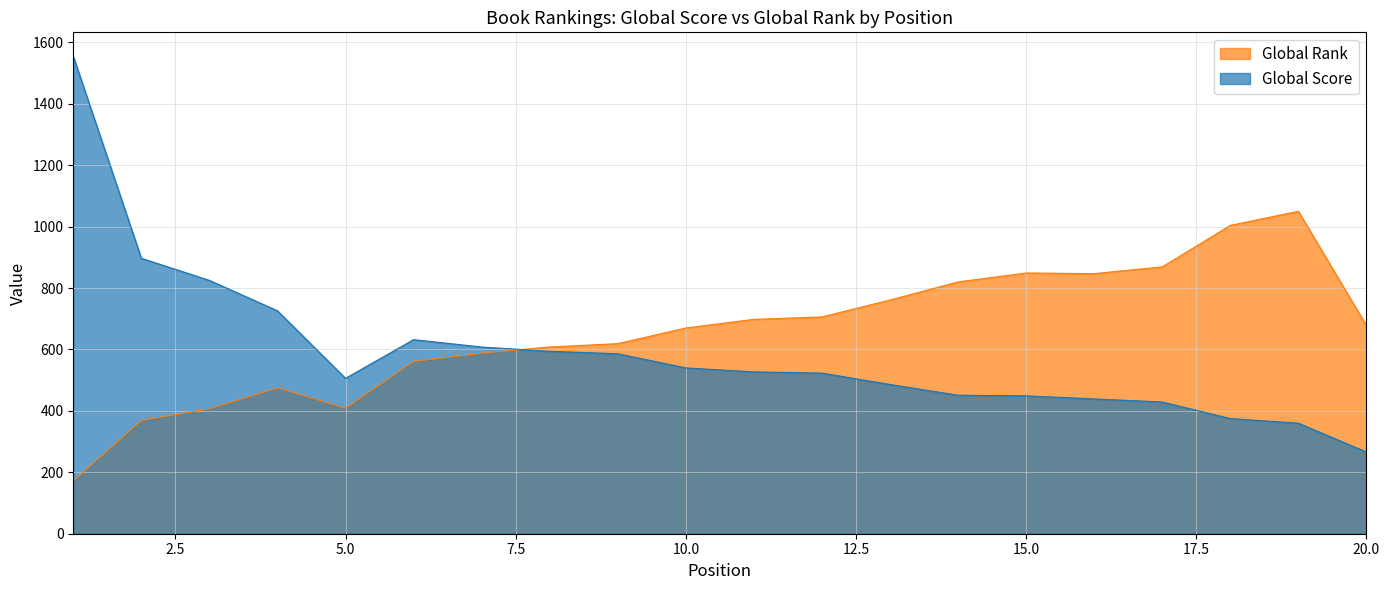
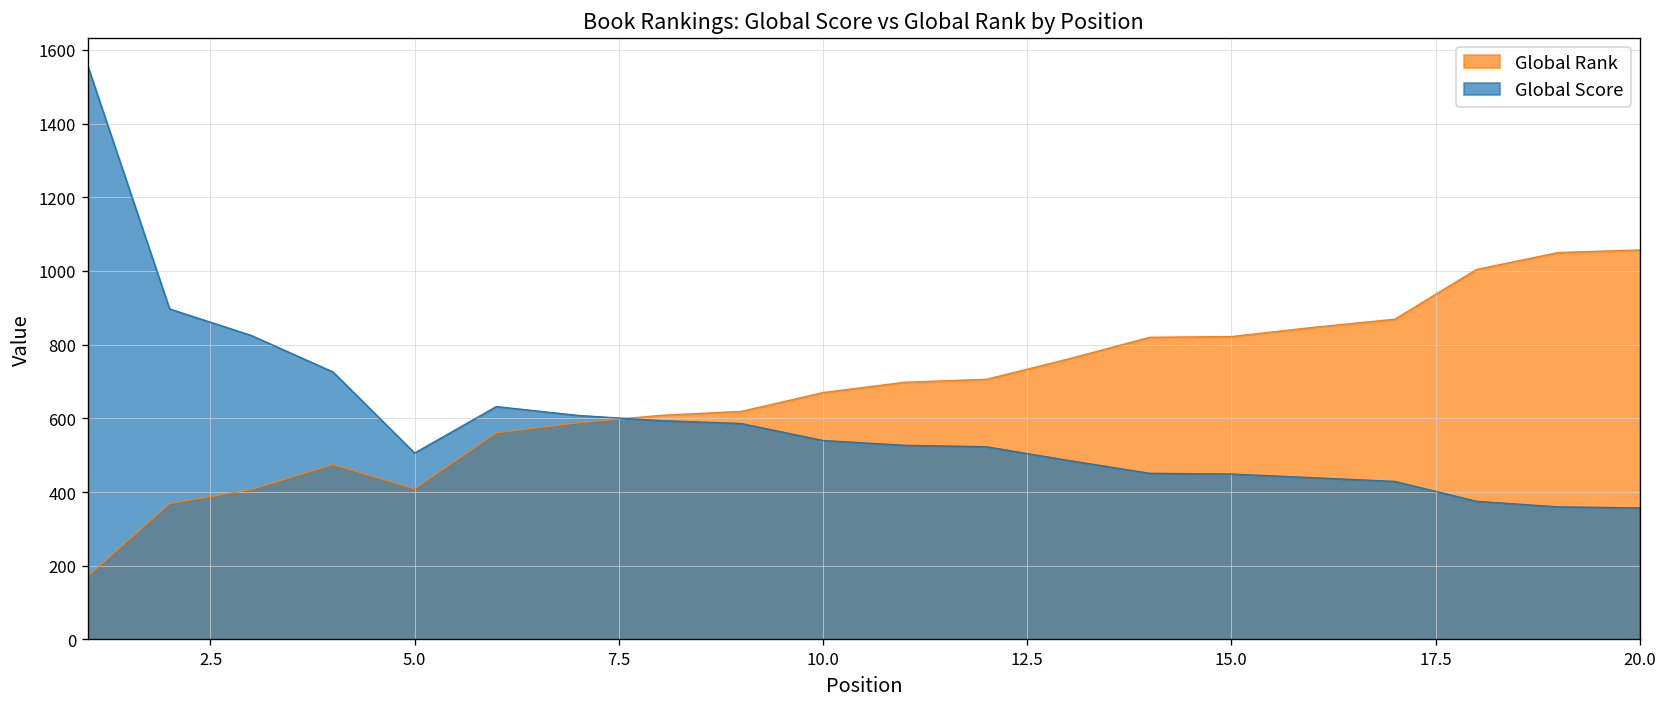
  {
    "Global Rank": {
      "5.0": 410,
      "10.0": 670,
-     "15.0": 850,
-     "20.0": 680
+     "15.0": 820,
+     "20.0": 1060
    },
    "Global Score": {
      "5.0": 510,
      "10.0": 540,
      "15.0": 450,
-     "20.0": 270
+     "20.0": 360
    }
  }
